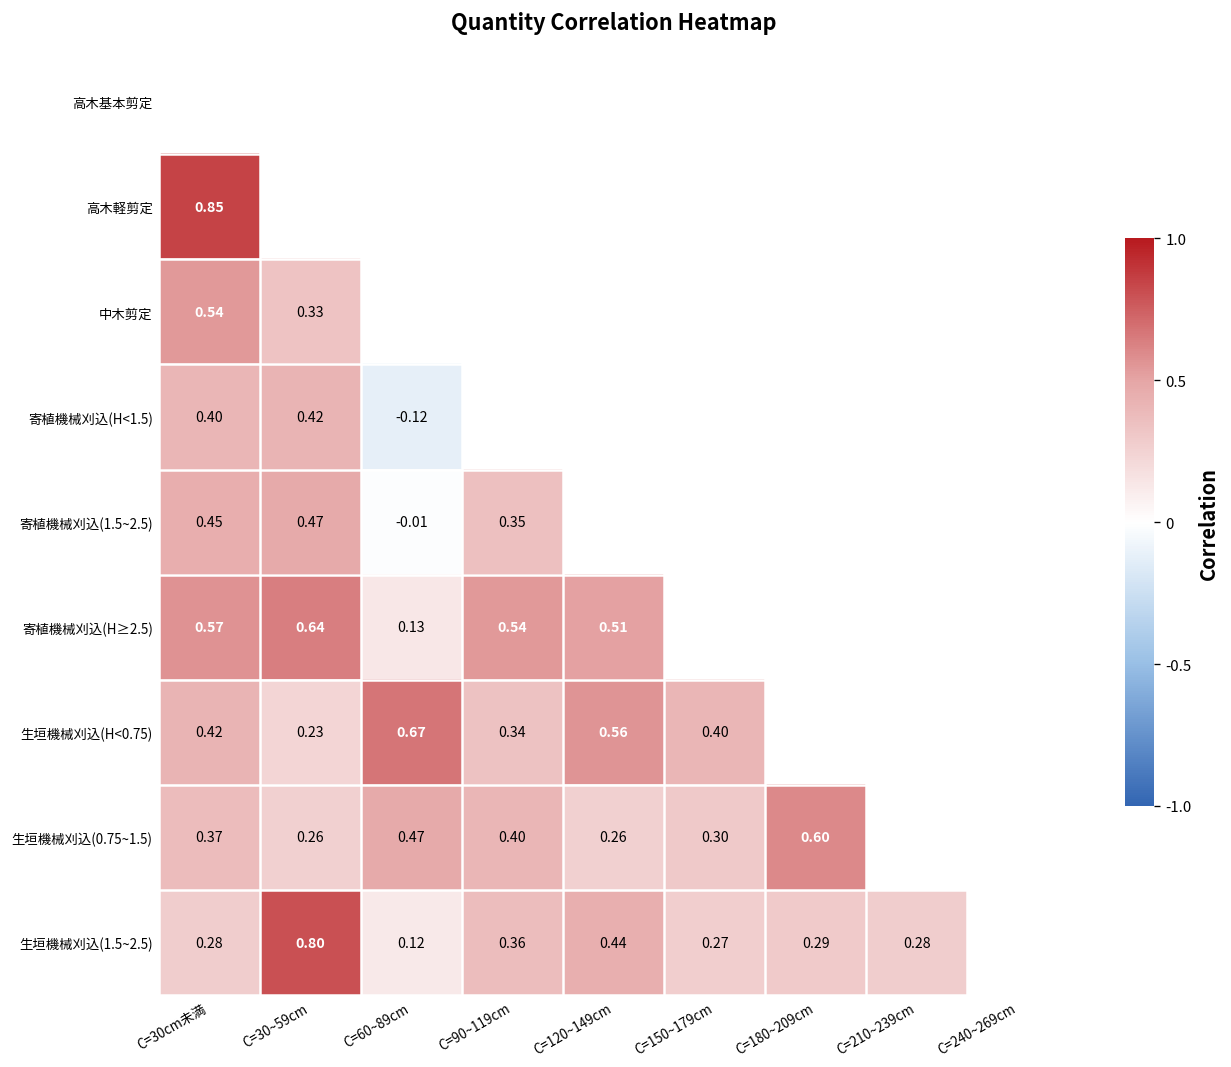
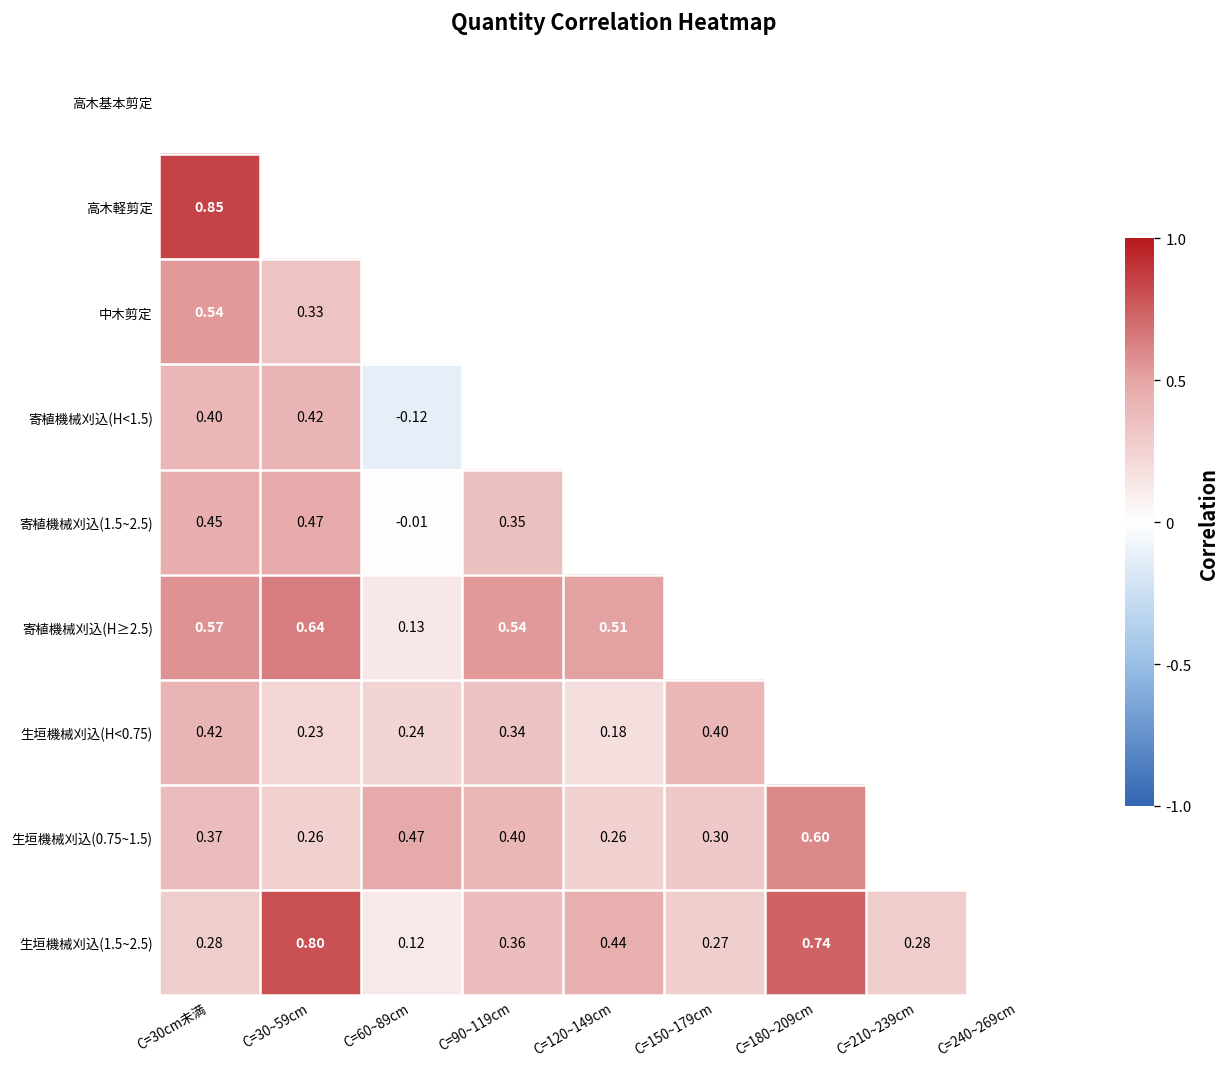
  {
    "高木軽剪定": {
      "C=30cm未満": 0.85
    },
    "中木剪定": {
      "C=30cm未満": 0.54,
      "C=30~59cm": 0.33
    },
    "寄植機械刈込(H<1.5)": {
      "C=30cm未満": 0.40,
      "C=30~59cm": 0.42,
      "C=60~89cm": -0.12
    },
    "寄植機械刈込(1.5~2.5)": {
      "C=30cm未満": 0.45,
      "C=30~59cm": 0.47,
      "C=60~89cm": -0.01,
      "C=90~119cm": 0.35
    },
    "寄植機械刈込(H≥2.5)": {
      "C=30cm未満": 0.57,
      "C=30~59cm": 0.64,
      "C=60~89cm": 0.13,
      "C=90~119cm": 0.54,
      "C=120~149cm": 0.51
    },
    "生垣機械刈込(H<0.75)": {
      "C=30cm未満": 0.42,
      "C=30~59cm": 0.23,
-     "C=60~89cm": 0.67,
+     "C=60~89cm": 0.24,
      "C=90~119cm": 0.34,
-     "C=120~149cm": 0.56,
+     "C=120~149cm": 0.18,
      "C=150~179cm": 0.40
    },
    "生垣機械刈込(0.75~1.5)": {
      "C=30cm未満": 0.37,
      "C=30~59cm": 0.26,
      "C=60~89cm": 0.47,
      "C=90~119cm": 0.40,
      "C=120~149cm": 0.26,
      "C=150~179cm": 0.30,
      "C=180~209cm": 0.60
    },
    "生垣機械刈込(1.5~2.5)": {
      "C=30cm未満": 0.28,
      "C=30~59cm": 0.80,
      "C=60~89cm": 0.12,
      "C=90~119cm": 0.36,
      "C=120~149cm": 0.44,
      "C=150~179cm": 0.27,
-     "C=180~209cm": 0.29,
+     "C=180~209cm": 0.74,
      "C=210~239cm": 0.28
    }
  }
